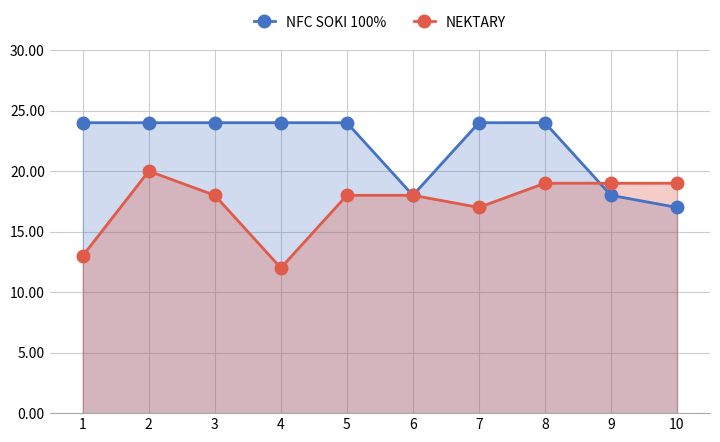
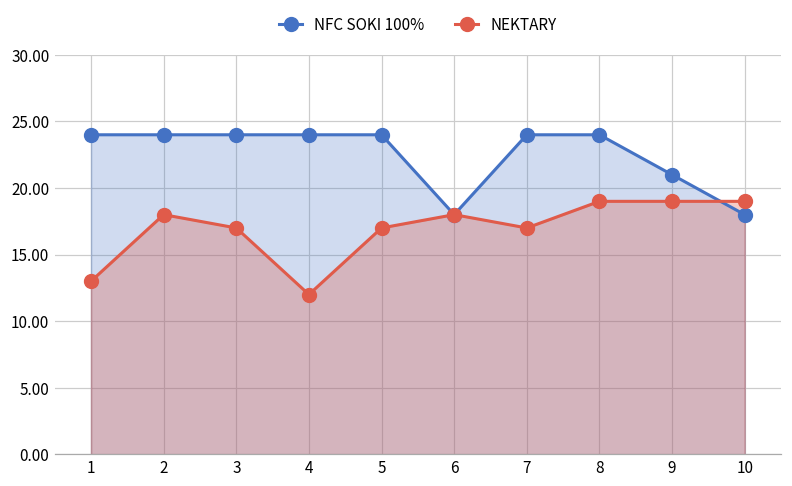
  {
    "NFC SOKI 100%": {
      "1": 24,
      "2": 24,
      "3": 24,
      "4": 24,
      "5": 24,
      "7": 24,
      "8": 24,
-     "9": 18,
-     "10": 17
+     "9": 21,
+     "10": 18
    },
    "NEKTARY": {
      "1": 13,
-     "2": 20,
-     "3": 18,
+     "2": 18,
+     "3": 17,
      "4": 12,
-     "5": 18,
+     "5": 17,
      "7": 17,
      "8": 19,
      "9": 19,
      "10": 19
    }
  }
